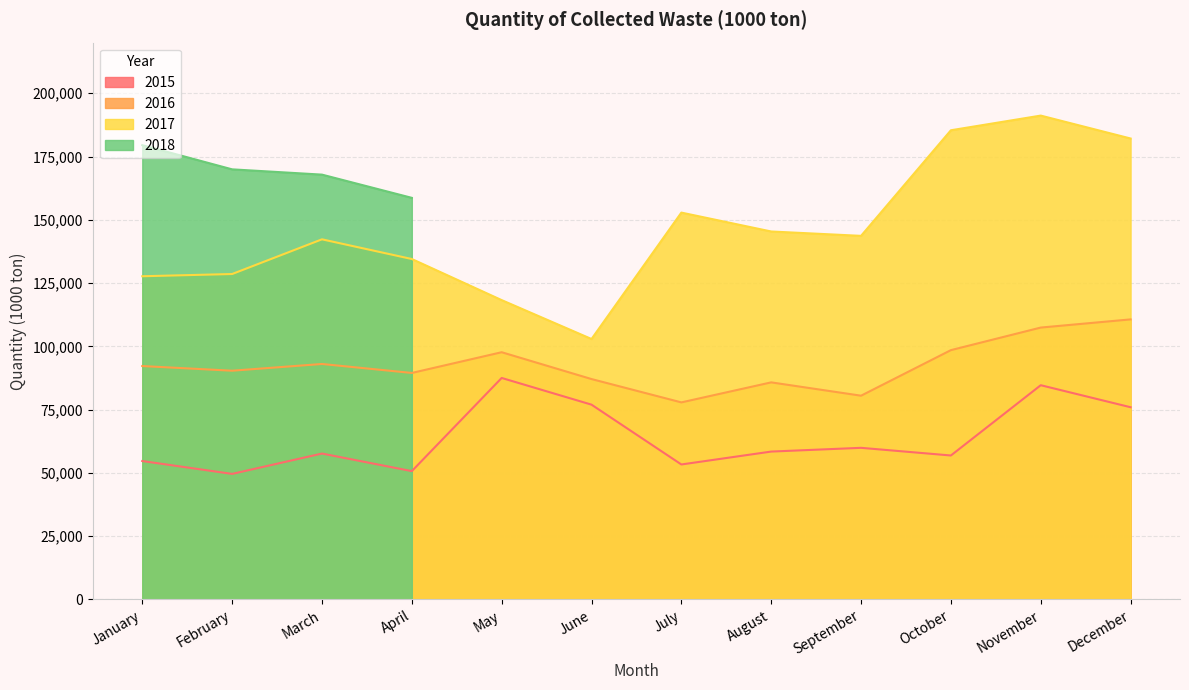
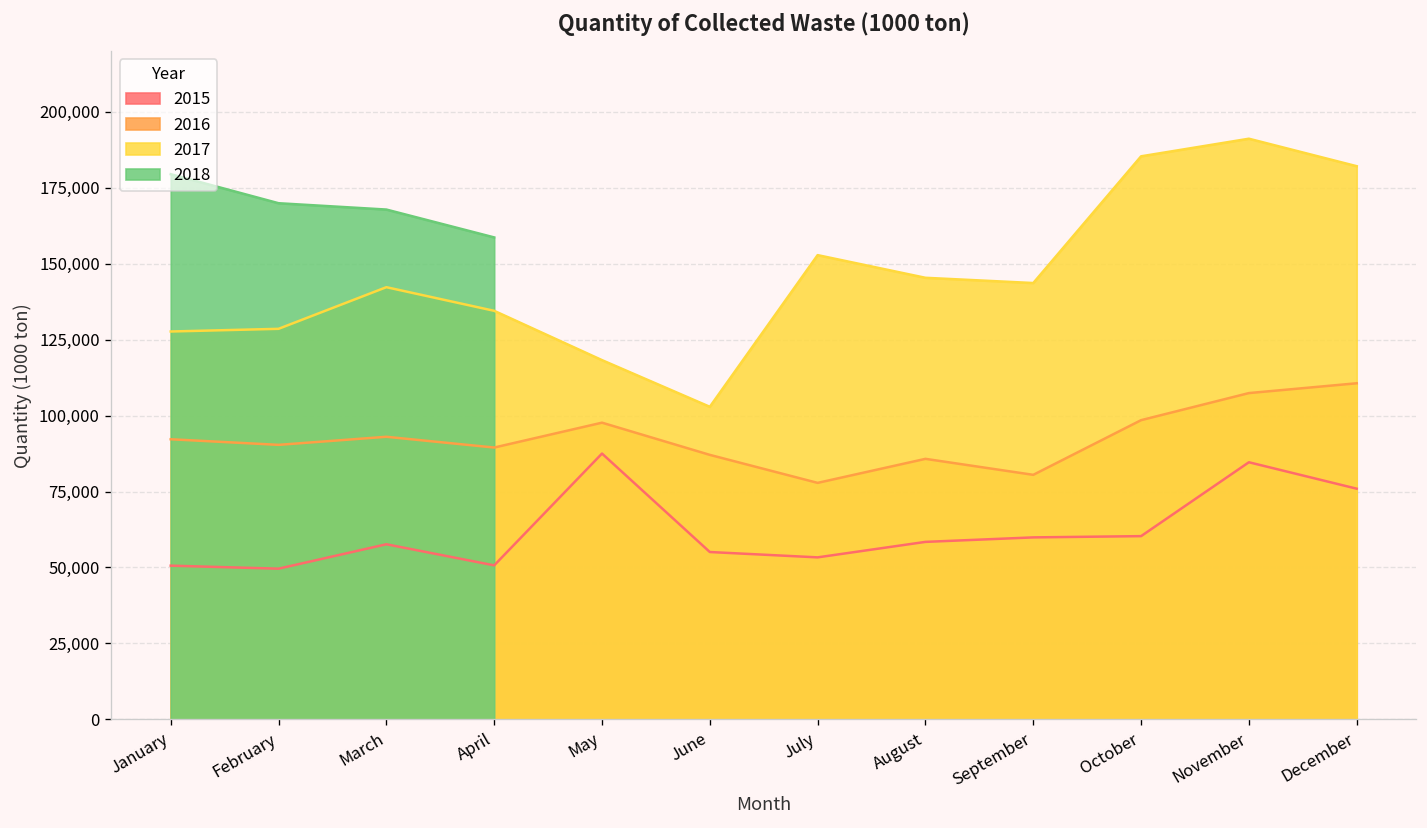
  {
    "2015": {
-     "January": "55,000",
+     "January": "51,000",
      "February": "50,000",
      "March": "58,000",
      "April": "51,000",
      "May": "88,000",
-     "June": "77,000",
+     "June": "55,000",
      "July": "53,000",
      "August": "58,000",
      "September": "60,000",
-     "October": "57,000",
+     "October": "60,000",
      "November": "85,000",
      "December": "76,000"
    },
    "2018": {
      "February": "170,000",
      "March": "168,000",
      "April": "159,000"
    }
  }
